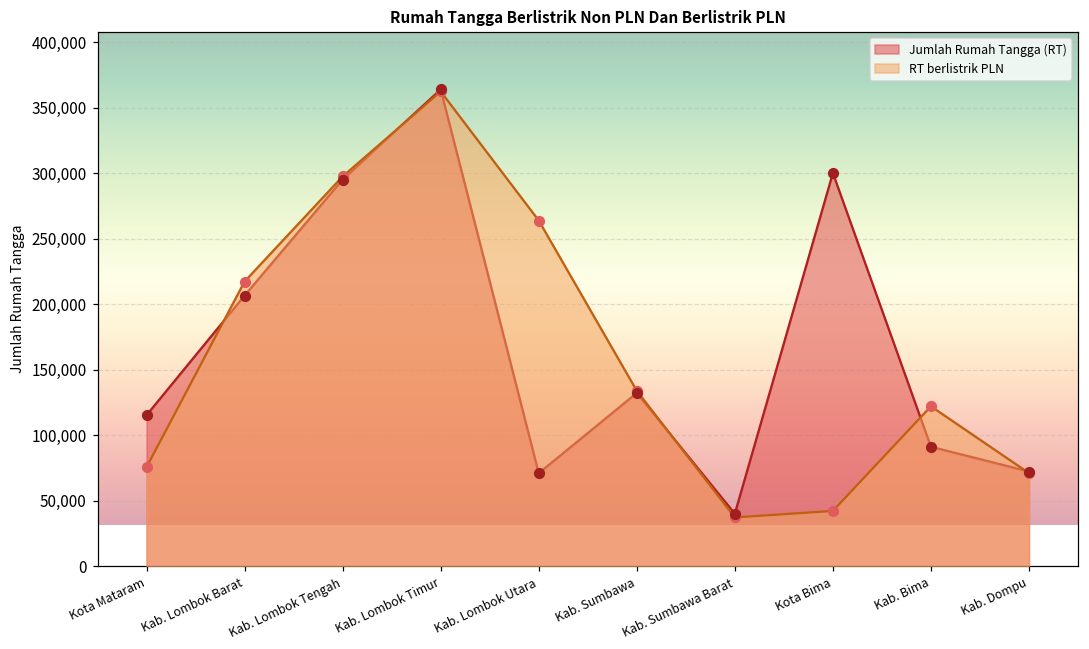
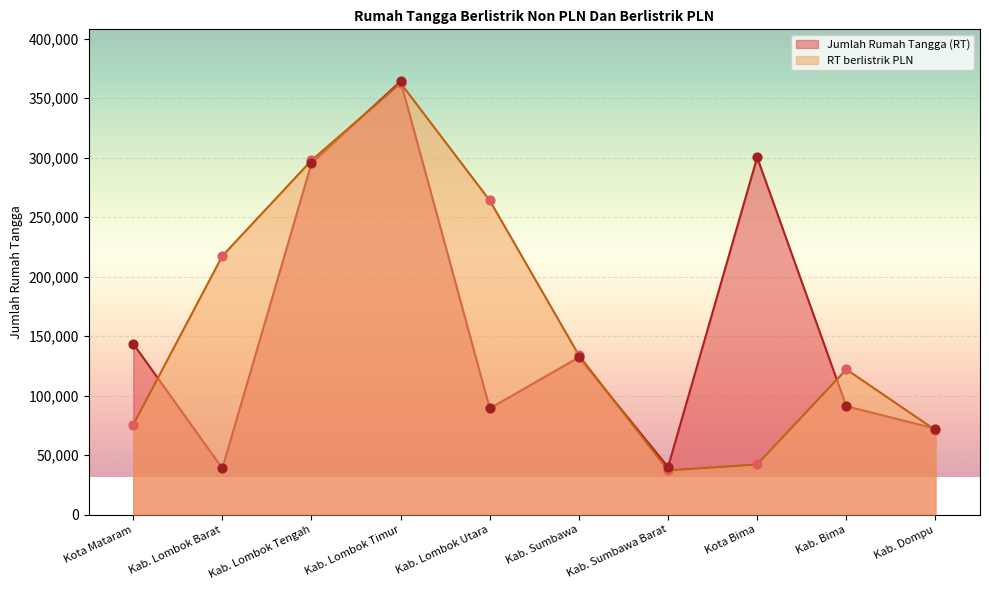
  {
    "Jumlah Rumah Tangga (RT)": {
-     "Kota Mataram": "115,000",
-     "Kab. Lombok Barat": "207,000",
+     "Kota Mataram": "144,000",
+     "Kab. Lombok Barat": "39,000",
      "Kab. Lombok Tengah": "295,000",
-     "Kab. Lombok Utara": "71,000",
+     "Kab. Lombok Utara": "89,000",
      "Kab. Sumbawa Barat": "40,000",
      "Kota Bima": "300,000",
      "Kab. Bima": "91,000"
    },
    "RT berlistrik PLN": {
      "Kota Mataram": "76,000",
      "Kab. Lombok Barat": "217,000",
      "Kab. Lombok Tengah": "298,000",
      "Kab. Lombok Utara": "264,000",
      "Kab. Sumbawa Barat": "37,000",
      "Kota Bima": "42,000",
      "Kab. Bima": "122,000"
    }
  }
